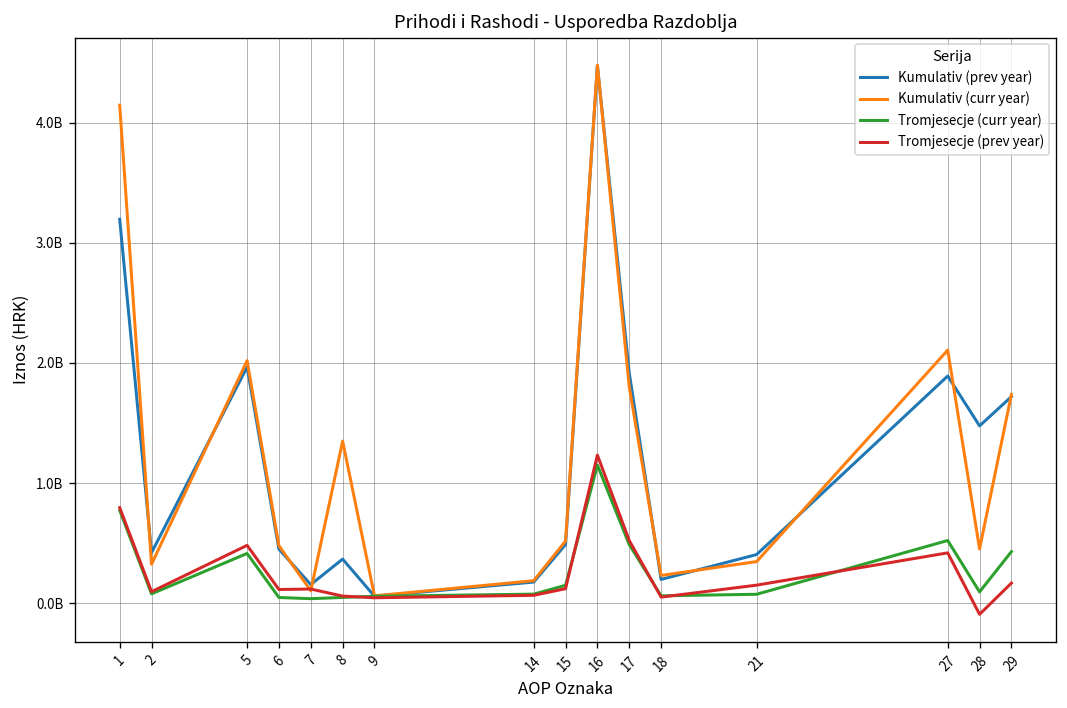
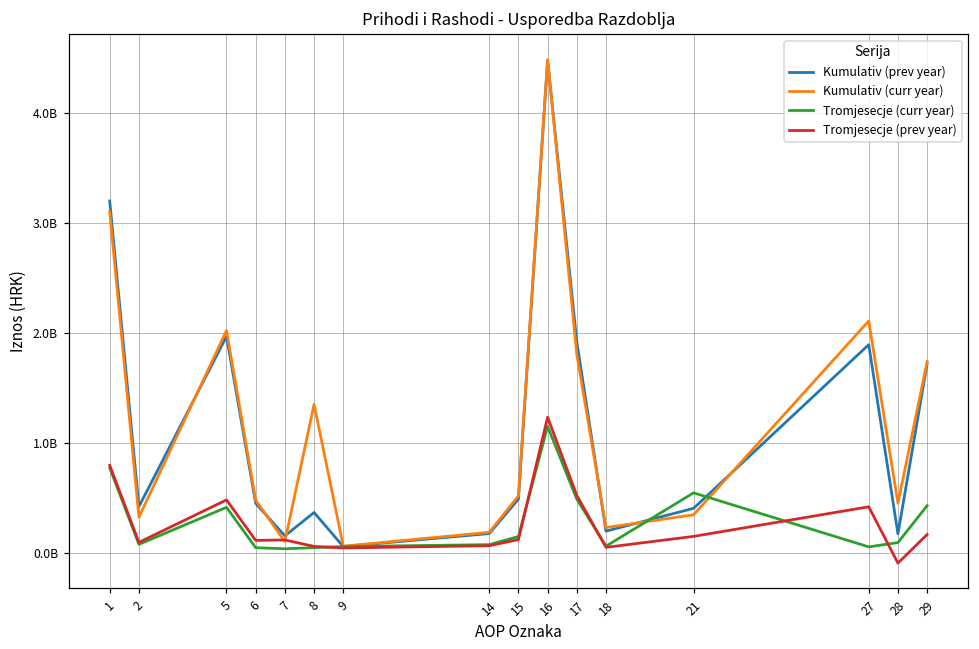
  {
    "Kumulativ (prev year)": {
      "1": 3200000000,
      "2": 420000000,
      "5": 1970000000,
      "6": 450000000,
      "7": 150000000,
      "8": 370000000,
      "15": 490000000,
      "17": 1920000000,
      "18": 200000000,
      "21": 400000000,
      "27": 1890000000,
-     "28": 1480000000
+     "28": 170000000
    },
    "Kumulativ (curr year)": {
-     "1": 4150000000,
+     "1": 3100000000,
      "2": 320000000,
      "5": 2020000000,
      "6": 480000000,
      "8": 1350000000,
      "15": 520000000,
      "17": 1800000000,
      "18": 230000000,
      "21": 350000000,
      "27": 2110000000,
      "28": 450000000
    },
    "Tromjesecje (curr year)": {
      "5": 410000000,
      "6": 50000000,
      "7": 40000000,
      "15": 150000000,
      "16": 1150000000,
      "17": 490000000,
-     "21": 70000000,
-     "27": 520000000,
+     "21": 540000000,
+     "27": 50000000,
      "28": 90000000,
      "29": 430000000
    },
    "Tromjesecje (prev year)": {
      "5": 480000000,
      "6": 110000000,
      "15": 120000000,
      "16": 1230000000,
      "17": 520000000,
      "21": 150000000,
      "27": 420000000,
      "28": -90000000,
      "29": 170000000
    }
  }
